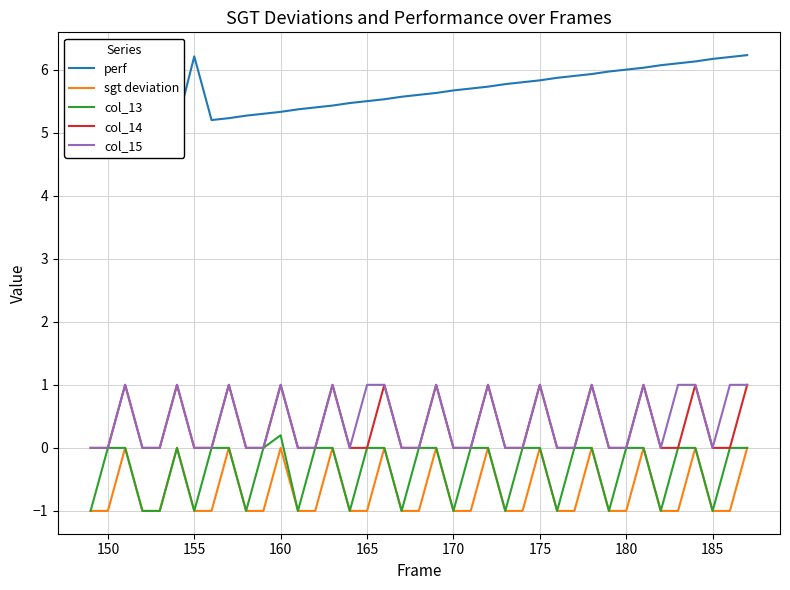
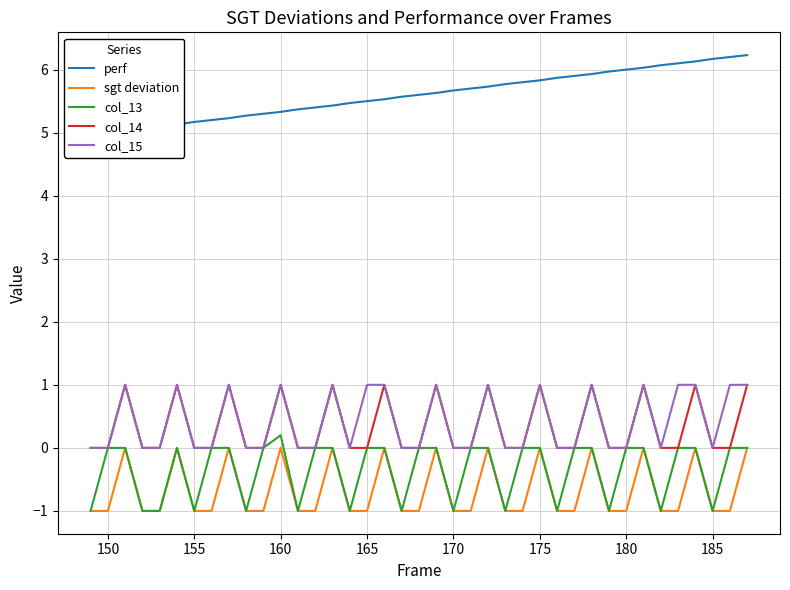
  {
    "perf": {
-     "155": 6.2,
+     "155": 5.2,
      "160": 5.3,
      "165": 5.5,
      "170": 5.7,
      "175": 5.8,
      "180": 6.0,
      "185": 6.2
    },
    "sgt deviation": {
      "150": -1.0,
      "160": 0.0,
      "165": -1.0,
      "180": -1.0
    },
    "col_13": {
      "160": 0.2
    },
    "col_15": {
      "165": 1.0
    }
  }
